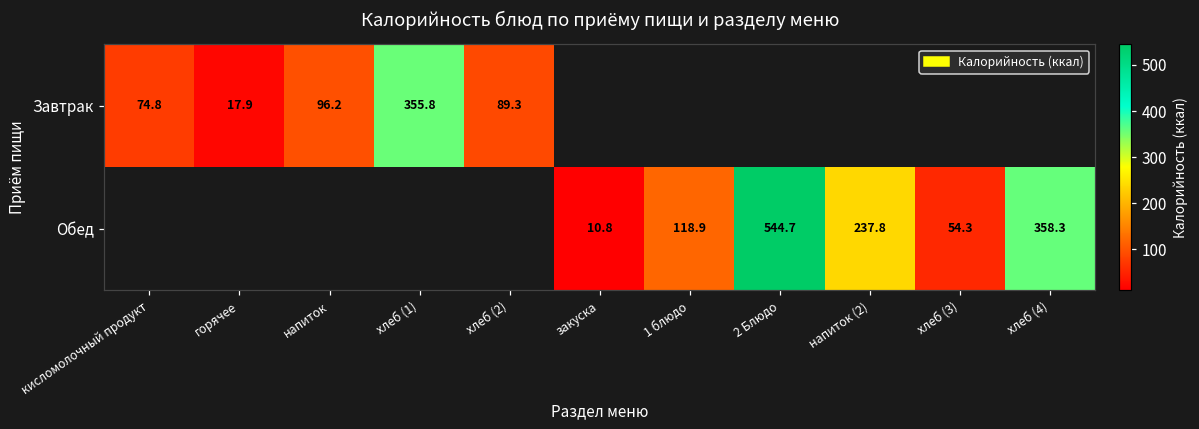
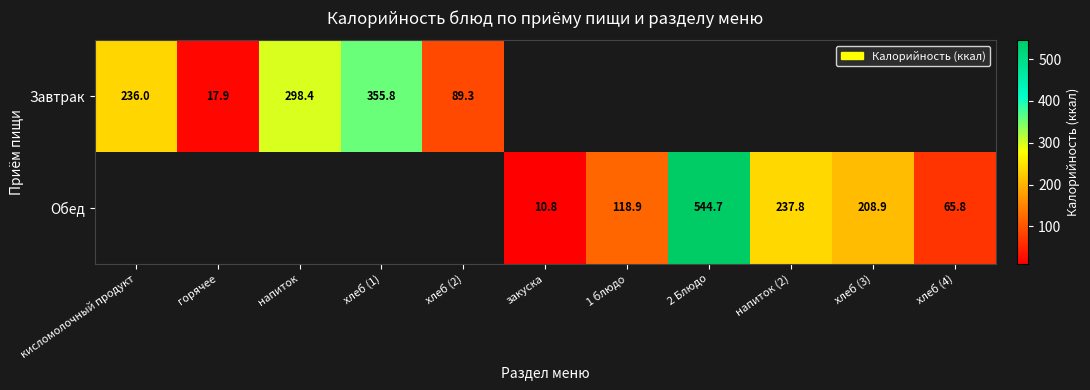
  {
    "Завтрак": {
-     "кисломолочный продукт": 74.8,
+     "кисломолочный продукт": 236.0,
      "горячее": 17.9,
-     "напиток": 96.2,
+     "напиток": 298.4,
      "хлеб (1)": 355.8,
      "хлеб (2)": 89.3
    },
    "Обед": {
      "закуска": 10.8,
      "1 блюдо": 118.9,
      "2 Блюдо": 544.7,
      "напиток (2)": 237.8,
-     "хлеб (3)": 54.3,
-     "хлеб (4)": 358.3
+     "хлеб (3)": 208.9,
+     "хлеб (4)": 65.8
    }
  }
